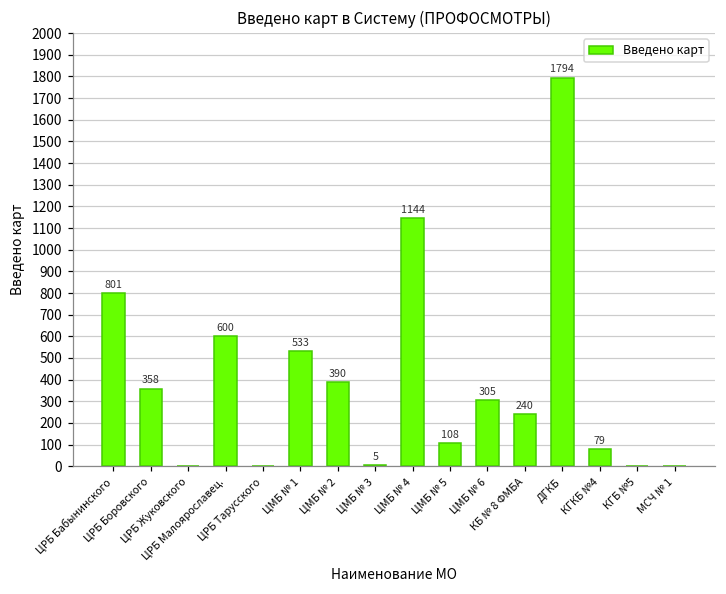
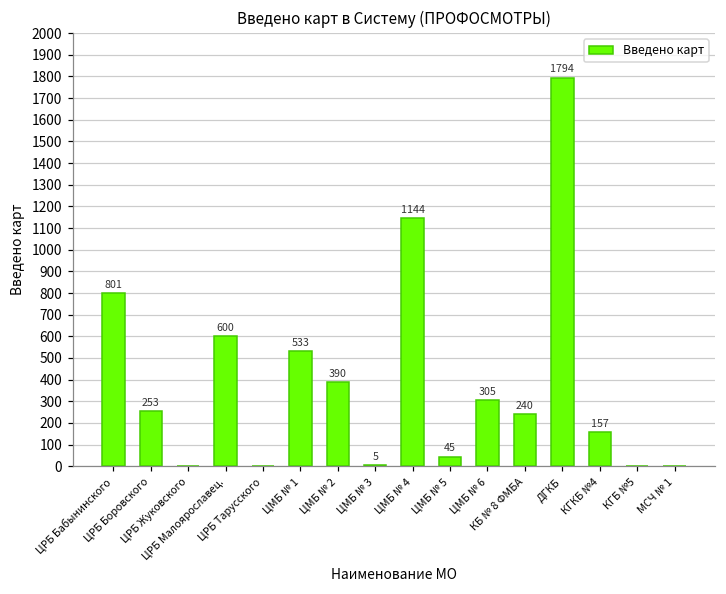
  {
    "ЦРБ Бабынинского": 801,
-   "ЦРБ Боровского": 358,
+   "ЦРБ Боровского": 253,
    "ЦРБ Малоярославец.": 600,
    "ЦМБ № 1": 533,
    "ЦМБ № 2": 390,
    "ЦМБ № 3": 5,
    "ЦМБ № 4": 1144,
-   "ЦМБ № 5": 108,
+   "ЦМБ № 5": 45,
    "ЦМБ № 6": 305,
    "КБ № 8 ФМБА": 240,
    "ДГКБ": 1794,
-   "КГКБ №4": 79
+   "КГКБ №4": 157
  }
